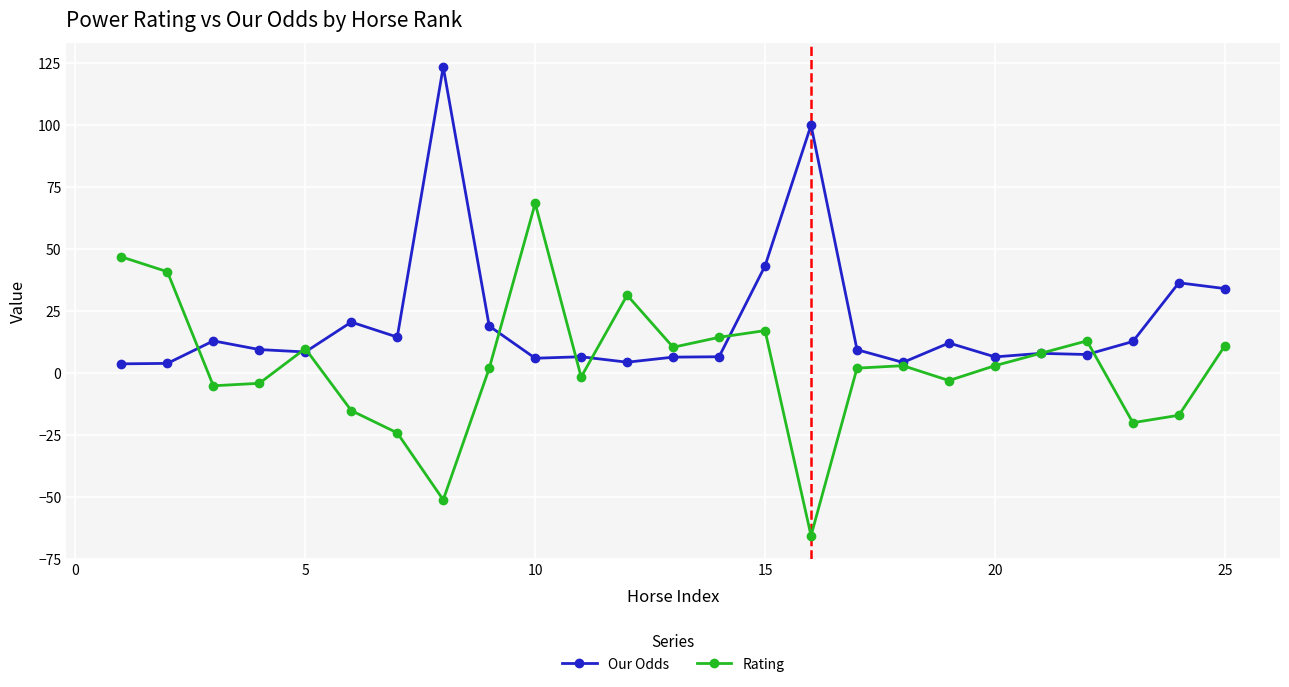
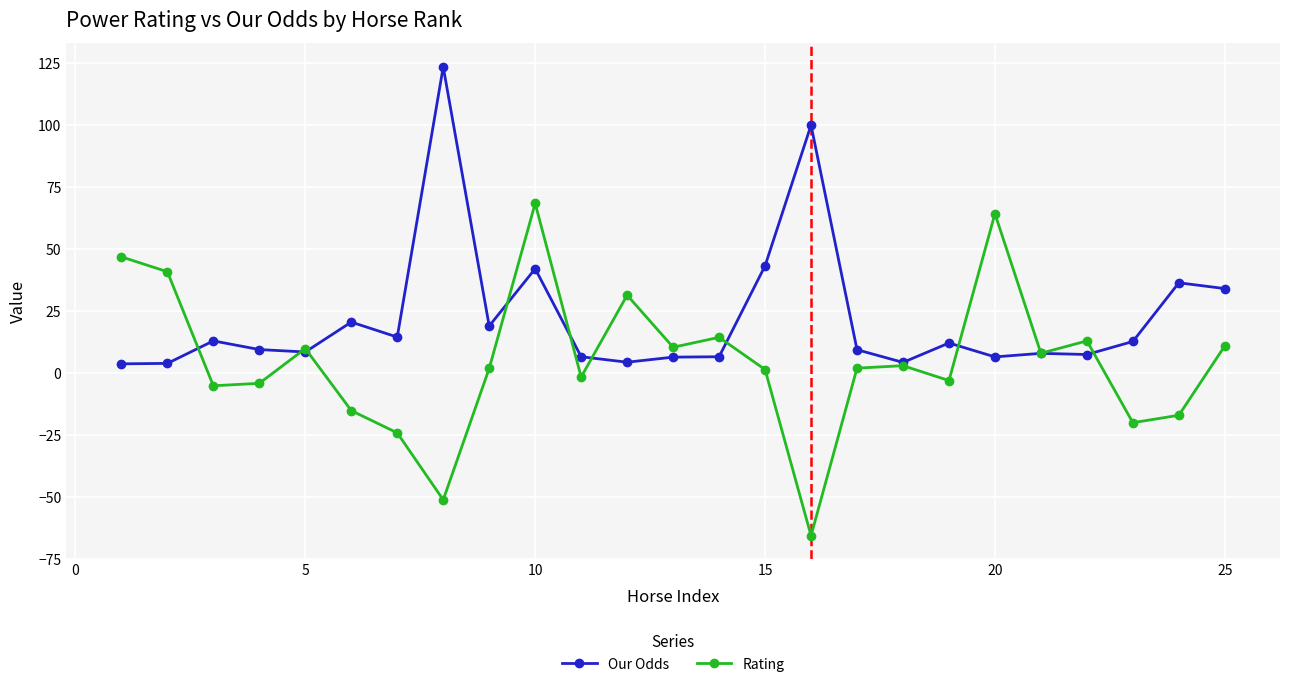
  {
    "Our Odds": {
      "5": 9,
-     "10": 6,
+     "10": 42,
      "15": 43,
      "20": 7,
      "25": 34
    },
    "Rating": {
      "5": 10,
      "10": 68,
-     "15": 17,
-     "20": 3,
+     "15": 1,
+     "20": 64,
      "25": 11
    }
  }
